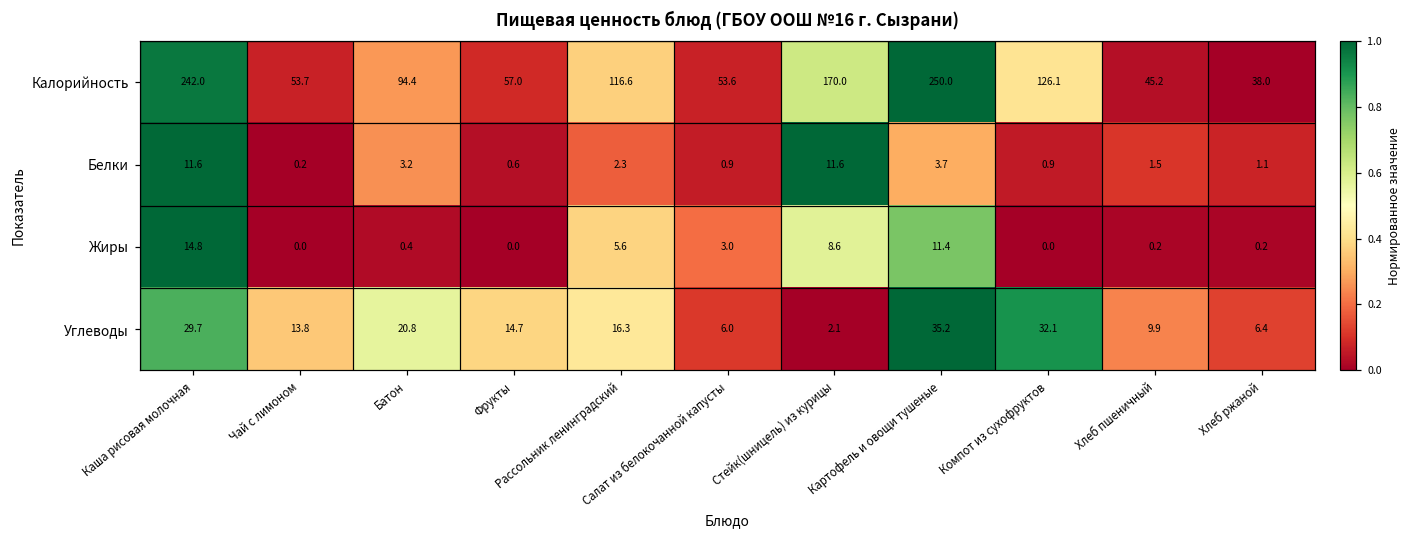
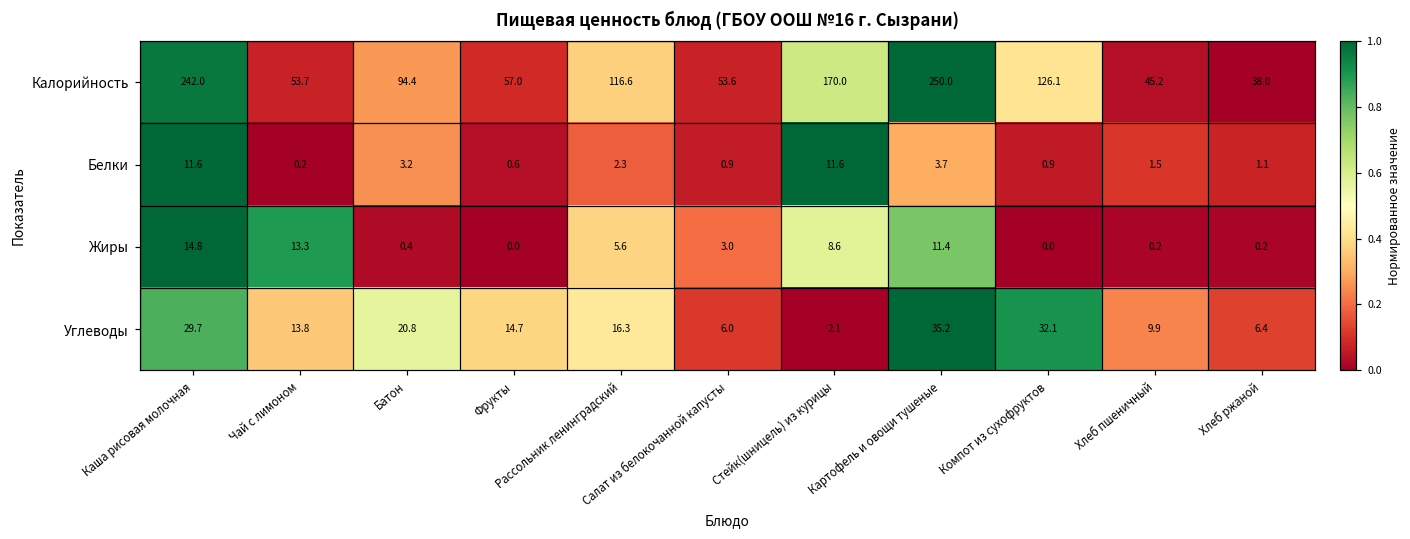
  {
    "Калорийность": {
      "Каша рисовая молочная": 242.0,
      "Чай с лимоном": 53.7,
      "Батон": 94.4,
      "Фрукты": 57.0,
      "Рассольник ленинградский": 116.6,
      "Салат из белокочанной капусты": 53.6,
      "Стейк(шницель) из курицы": 170.0,
      "Картофель и овощи тушеные": 250.0,
      "Компот из сухофруктов": 126.1,
      "Хлеб пшеничный": 45.2,
      "Хлеб ржаной": 38.0
    },
    "Белки": {
      "Каша рисовая молочная": 11.6,
      "Чай с лимоном": 0.2,
      "Батон": 3.2,
      "Фрукты": 0.6,
      "Рассольник ленинградский": 2.3,
      "Салат из белокочанной капусты": 0.9,
      "Стейк(шницель) из курицы": 11.6,
      "Картофель и овощи тушеные": 3.7,
      "Компот из сухофруктов": 0.9,
      "Хлеб пшеничный": 1.5,
      "Хлеб ржаной": 1.1
    },
    "Жиры": {
      "Каша рисовая молочная": 14.8,
-     "Чай с лимоном": 0.0,
+     "Чай с лимоном": 13.3,
      "Батон": 0.4,
      "Фрукты": 0.0,
      "Рассольник ленинградский": 5.6,
      "Салат из белокочанной капусты": 3.0,
      "Стейк(шницель) из курицы": 8.6,
      "Картофель и овощи тушеные": 11.4,
      "Компот из сухофруктов": 0.0,
      "Хлеб пшеничный": 0.2,
      "Хлеб ржаной": 0.2
    },
    "Углеводы": {
      "Каша рисовая молочная": 29.7,
      "Чай с лимоном": 13.8,
      "Батон": 20.8,
      "Фрукты": 14.7,
      "Рассольник ленинградский": 16.3,
      "Салат из белокочанной капусты": 6.0,
      "Стейк(шницель) из курицы": 2.1,
      "Картофель и овощи тушеные": 35.2,
      "Компот из сухофруктов": 32.1,
      "Хлеб пшеничный": 9.9,
      "Хлеб ржаной": 6.4
    }
  }
